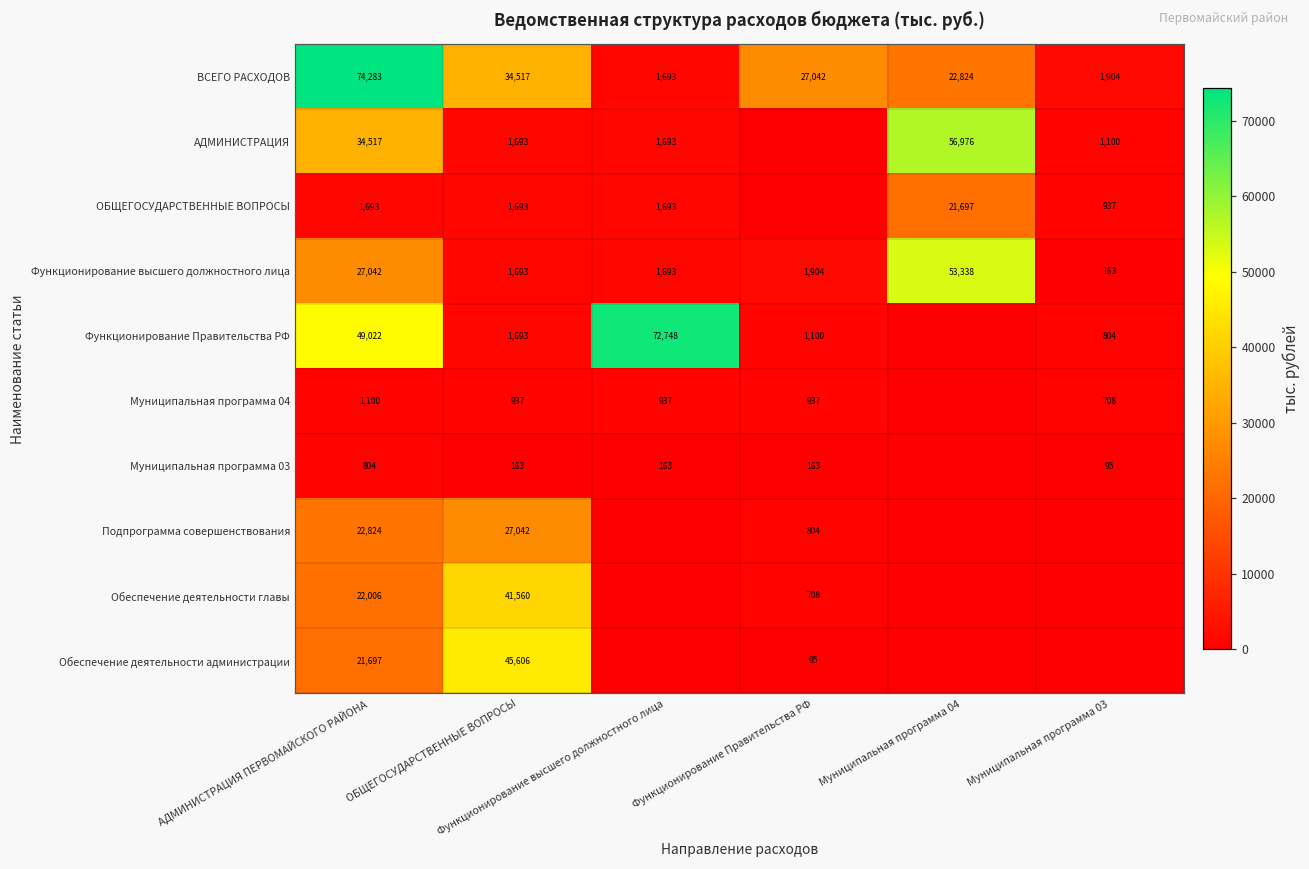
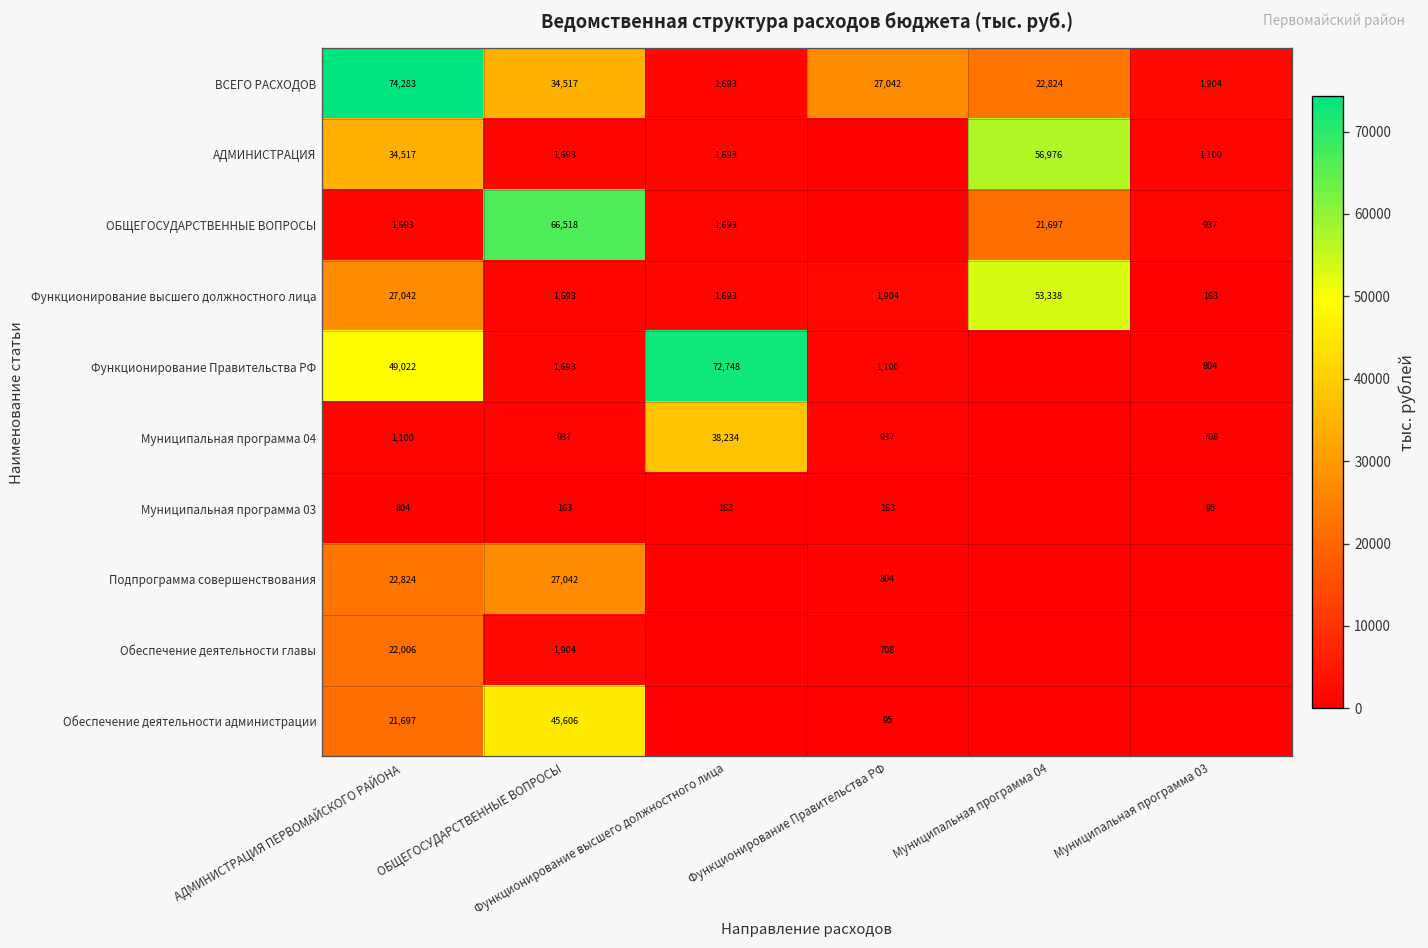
  {
    "ВСЕГО РАСХОДОВ": {
      "АДМИНИСТРАЦИЯ ПЕРВОМАЙСКОГО РАЙОНА": "74,283",
      "ОБЩЕГОСУДАРСТВЕННЫЕ ВОПРОСЫ": "34,517",
      "Функционирование высшего должностного лица": "1,693",
      "Функционирование Правительства РФ": "27,042",
      "Муниципальная программа 04": "22,824",
      "Муниципальная программа 03": "1,904"
    },
    "АДМИНИСТРАЦИЯ": {
      "АДМИНИСТРАЦИЯ ПЕРВОМАЙСКОГО РАЙОНА": "34,517",
      "ОБЩЕГОСУДАРСТВЕННЫЕ ВОПРОСЫ": "1,693",
      "Функционирование высшего должностного лица": "1,693",
      "Муниципальная программа 04": "56,976",
      "Муниципальная программа 03": "1,100"
    },
    "ОБЩЕГОСУДАРСТВЕННЫЕ ВОПРОСЫ": {
      "АДМИНИСТРАЦИЯ ПЕРВОМАЙСКОГО РАЙОНА": "1,693",
-     "ОБЩЕГОСУДАРСТВЕННЫЕ ВОПРОСЫ": "1,693",
+     "ОБЩЕГОСУДАРСТВЕННЫЕ ВОПРОСЫ": "66,518",
      "Функционирование высшего должностного лица": "1,693",
      "Муниципальная программа 04": "21,697",
      "Муниципальная программа 03": "937"
    },
    "Функционирование высшего должностного лица": {
      "АДМИНИСТРАЦИЯ ПЕРВОМАЙСКОГО РАЙОНА": "27,042",
      "ОБЩЕГОСУДАРСТВЕННЫЕ ВОПРОСЫ": "1,693",
      "Функционирование высшего должностного лица": "1,693",
      "Функционирование Правительства РФ": "1,904",
      "Муниципальная программа 04": "53,338",
      "Муниципальная программа 03": "163"
    },
    "Функционирование Правительства РФ": {
      "АДМИНИСТРАЦИЯ ПЕРВОМАЙСКОГО РАЙОНА": "49,022",
      "ОБЩЕГОСУДАРСТВЕННЫЕ ВОПРОСЫ": "1,693",
      "Функционирование высшего должностного лица": "72,748",
      "Функционирование Правительства РФ": "1,100",
      "Муниципальная программа 03": "804"
    },
    "Муниципальная программа 04": {
      "АДМИНИСТРАЦИЯ ПЕРВОМАЙСКОГО РАЙОНА": "1,100",
      "ОБЩЕГОСУДАРСТВЕННЫЕ ВОПРОСЫ": "937",
-     "Функционирование высшего должностного лица": "937",
+     "Функционирование высшего должностного лица": "38,234",
      "Функционирование Правительства РФ": "937",
      "Муниципальная программа 03": "708"
    },
    "Муниципальная программа 03": {
      "АДМИНИСТРАЦИЯ ПЕРВОМАЙСКОГО РАЙОНА": "804",
      "ОБЩЕГОСУДАРСТВЕННЫЕ ВОПРОСЫ": "163",
      "Функционирование высшего должностного лица": "163",
      "Функционирование Правительства РФ": "163",
      "Муниципальная программа 03": "95"
    },
    "Подпрограмма совершенствования": {
      "АДМИНИСТРАЦИЯ ПЕРВОМАЙСКОГО РАЙОНА": "22,824",
      "ОБЩЕГОСУДАРСТВЕННЫЕ ВОПРОСЫ": "27,042",
      "Функционирование Правительства РФ": "804"
    },
    "Обеспечение деятельности главы": {
      "АДМИНИСТРАЦИЯ ПЕРВОМАЙСКОГО РАЙОНА": "22,006",
-     "ОБЩЕГОСУДАРСТВЕННЫЕ ВОПРОСЫ": "41,560",
+     "ОБЩЕГОСУДАРСТВЕННЫЕ ВОПРОСЫ": "1,904",
      "Функционирование Правительства РФ": "708"
    },
    "Обеспечение деятельности администрации": {
      "АДМИНИСТРАЦИЯ ПЕРВОМАЙСКОГО РАЙОНА": "21,697",
      "ОБЩЕГОСУДАРСТВЕННЫЕ ВОПРОСЫ": "45,606",
      "Функционирование Правительства РФ": "95"
    }
  }
